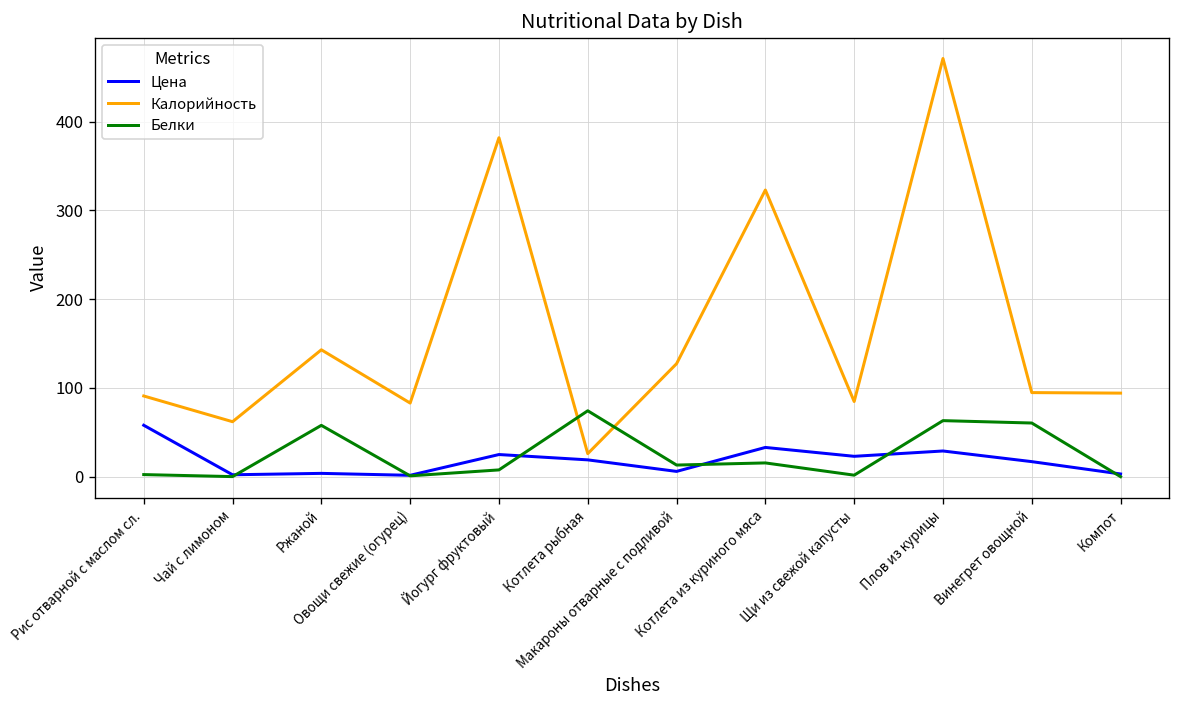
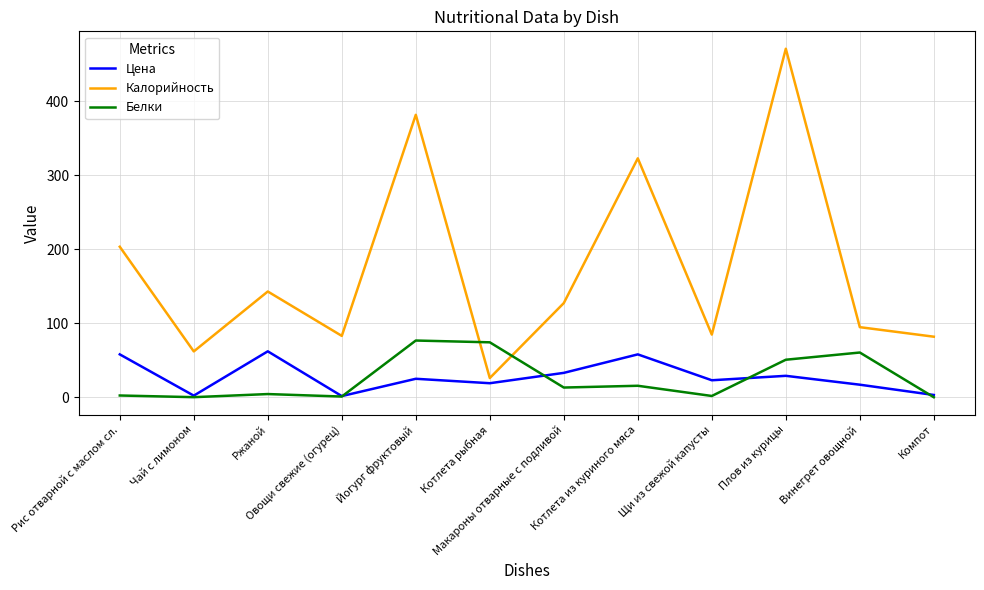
  {
    "Цена": {
      "Рис отварной с маслом сл.": 60,
-     "Ржаной": 0,
+     "Ржаной": 60,
      "Йогург фруктовый": 30,
      "Котлета рыбная": 20,
-     "Макароны отварные с подливой": 10,
-     "Котлета из куриного мяса": 30,
+     "Макароны отварные с подливой": 30,
+     "Котлета из куриного мяса": 60,
      "Щи из свежой капусты": 20,
      "Плов из курицы": 30,
      "Винегрет овощной": 20
    },
    "Калорийность": {
-     "Рис отварной с маслом сл.": 90,
+     "Рис отварной с маслом сл.": 200,
      "Чай с лимоном": 60,
      "Ржаной": 140,
      "Овощи свежие (огурец)": 80,
      "Йогург фруктовый": 380,
      "Котлета рыбная": 30,
      "Макароны отварные с подливой": 130,
      "Котлета из куриного мяса": 320,
      "Щи из свежой капусты": 80,
      "Плов из курицы": 470,
      "Винегрет овощной": 90,
-     "Компот": 90
+     "Компот": 80
    },
    "Белки": {
      "Рис отварной с маслом сл.": 0,
-     "Ржаной": 60,
-     "Йогург фруктовый": 10,
+     "Ржаной": 0,
+     "Йогург фруктовый": 80,
      "Котлета рыбная": 70,
      "Макароны отварные с подливой": 10,
      "Котлета из куриного мяса": 20,
      "Щи из свежой капусты": 0,
-     "Плов из курицы": 60,
+     "Плов из курицы": 50,
      "Винегрет овощной": 60
    }
  }
